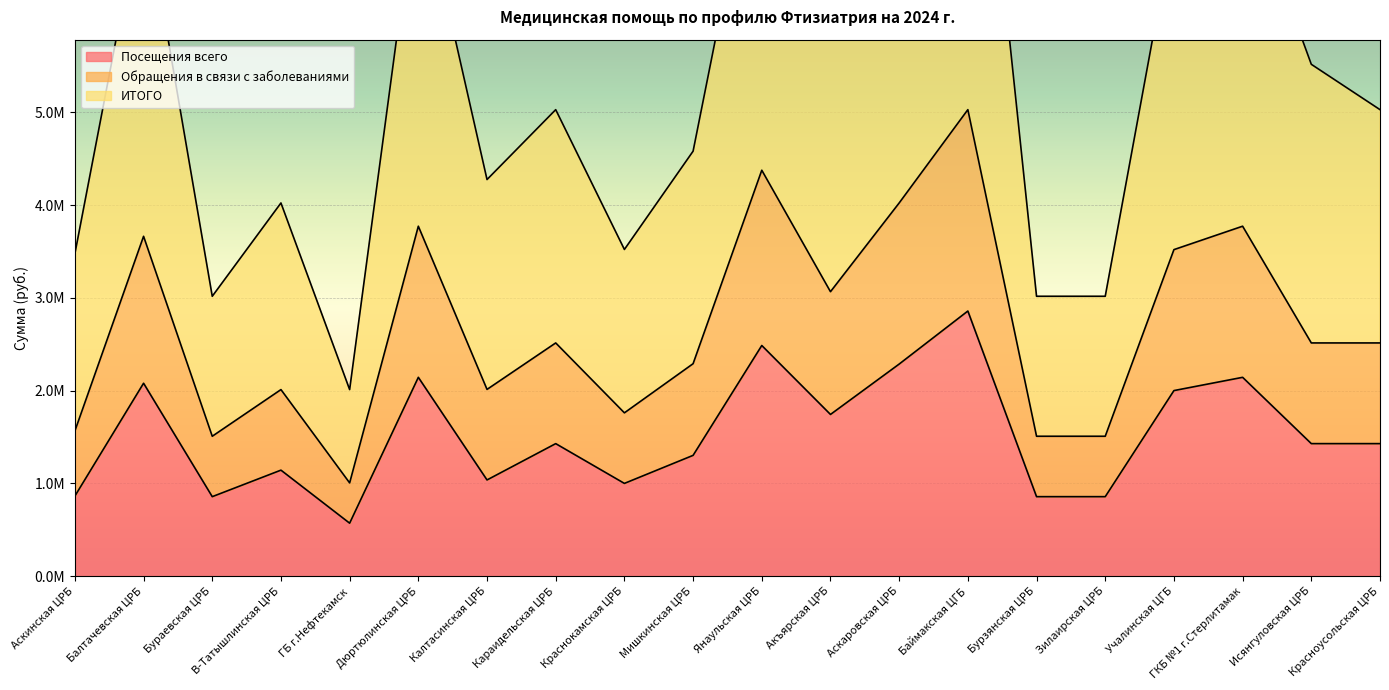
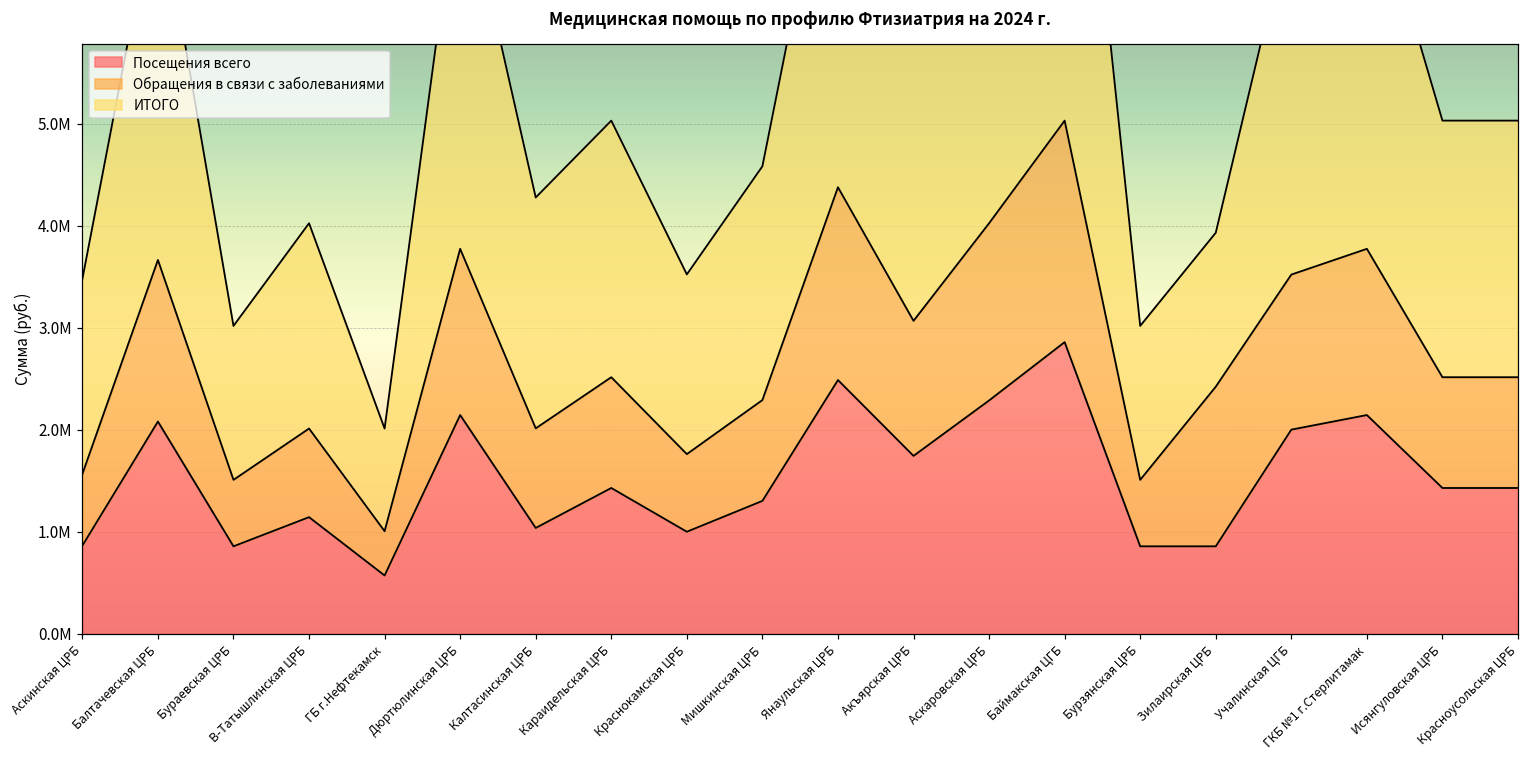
  {
    "Посещения всего": {
      "Аскинская ЦРБ": 900000,
      "Балтачевская ЦРБ": 2100000,
      "Бураевская ЦРБ": 900000,
      "В-Татышлинская ЦРБ": 1100000,
      "ГБ г.Нефтекамск": 600000,
      "Дюртюлинская ЦРБ": 2100000,
      "Калтасинская ЦРБ": 1000000,
      "Караидельская ЦРБ": 1400000,
      "Краснокамская ЦРБ": 1000000,
      "Мишкинская ЦРБ": 1300000,
      "Янаульская ЦРБ": 2500000,
      "Акъярская ЦРБ": 1700000,
      "Аскаровская ЦРБ": 2300000,
      "Баймакская ЦГБ": 2900000,
      "Бурзянская ЦРБ": 900000,
      "Зилаирская ЦРБ": 900000,
      "Учалинская ЦГБ": 2000000,
      "ГКБ №1 г.Стерлитамак": 2100000,
      "Исянгуловская ЦРБ": 1400000,
      "Красноусольская ЦРБ": 1400000
    },
    "Обращения в связи с заболеваниями": {
      "Аскинская ЦРБ": 700000,
      "Балтачевская ЦРБ": 1600000,
      "Бураевская ЦРБ": 700000,
      "В-Татышлинская ЦРБ": 900000,
      "ГБ г.Нефтекамск": 400000,
      "Дюртюлинская ЦРБ": 1600000,
      "Калтасинская ЦРБ": 1000000,
      "Караидельская ЦРБ": 1100000,
      "Краснокамская ЦРБ": 800000,
      "Мишкинская ЦРБ": 1000000,
      "Янаульская ЦРБ": 1900000,
      "Акъярская ЦРБ": 1300000,
      "Аскаровская ЦРБ": 1700000,
      "Баймакская ЦГБ": 2200000,
      "Бурзянская ЦРБ": 700000,
-     "Зилаирская ЦРБ": 700000,
+     "Зилаирская ЦРБ": 1600000,
      "Учалинская ЦГБ": 1500000,
      "ГКБ №1 г.Стерлитамак": 1600000,
      "Исянгуловская ЦРБ": 1100000,
      "Красноусольская ЦРБ": 1100000
    },
    "ИТОГО": {
      "Аскинская ЦРБ": 1900000,
      "Бураевская ЦРБ": 1500000,
      "В-Татышлинская ЦРБ": 2000000,
      "ГБ г.Нефтекамск": 1000000,
      "Калтасинская ЦРБ": 2300000,
      "Караидельская ЦРБ": 2500000,
      "Краснокамская ЦРБ": 1800000,
      "Мишкинская ЦРБ": 2300000,
      "Бурзянская ЦРБ": 1500000,
      "Зилаирская ЦРБ": 1500000,
-     "Исянгуловская ЦРБ": 3000000,
+     "Исянгуловская ЦРБ": 2500000,
      "Красноусольская ЦРБ": 2500000
    }
  }
